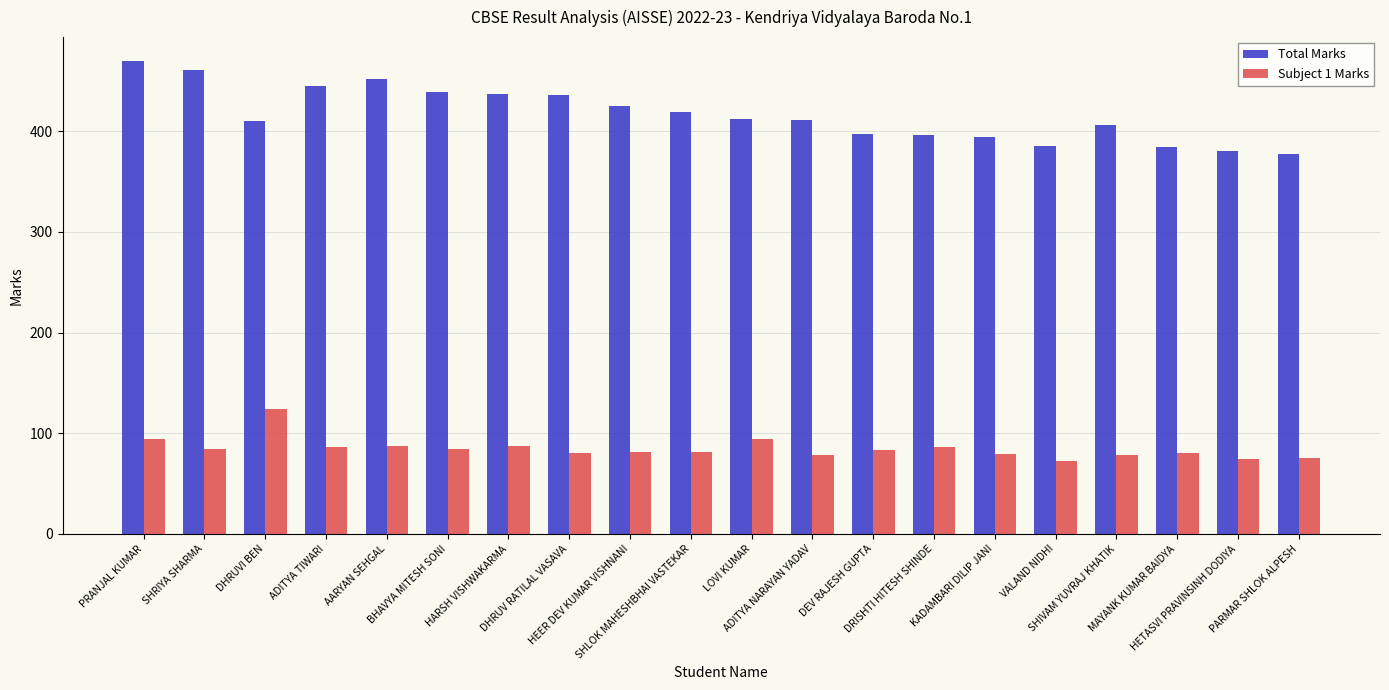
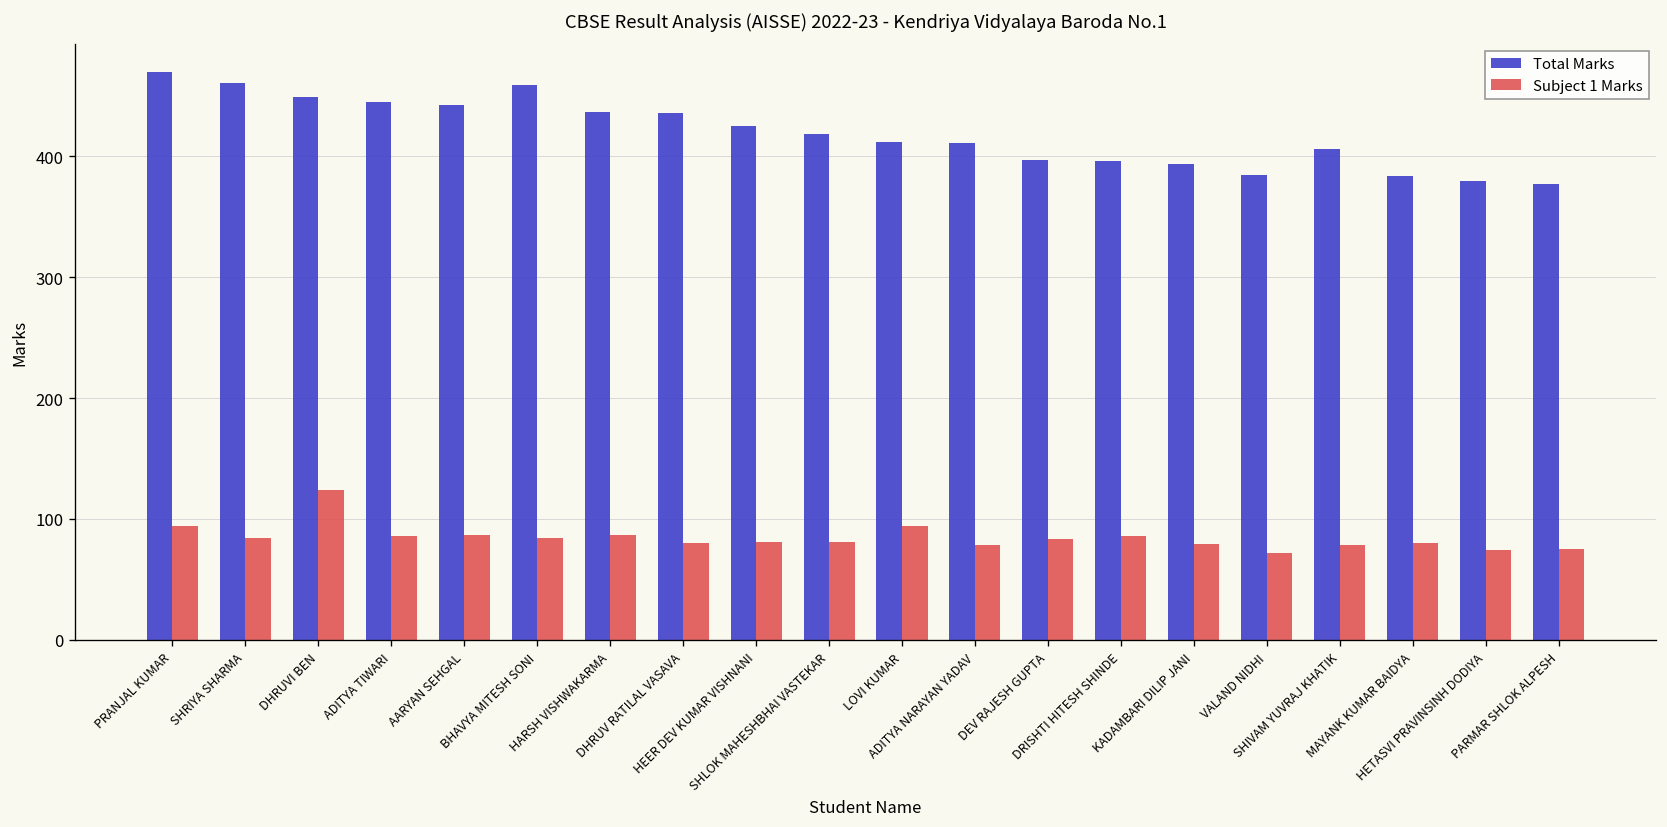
  {
    "Total Marks": {
      "PRANJAL KUMAR": 470,
      "SHRIYA SHARMA": 461,
-     "DHRUVI BEN": 410,
+     "DHRUVI BEN": 449,
      "ADITYA TIWARI": 445,
-     "AARYAN SEHGAL": 452,
-     "BHAVYA MITESH SONI": 439,
+     "AARYAN SEHGAL": 443,
+     "BHAVYA MITESH SONI": 459,
      "HARSH VISHWAKARMA": 437,
      "DHRUV RATILAL VASAVA": 436,
      "HEER DEV KUMAR VISHNANI": 425,
      "SHLOK MAHESHBHAI VASTEKAR": 419,
      "LOVI KUMAR": 412,
      "ADITYA NARAYAN YADAV": 411,
      "DEV RAJESH GUPTA": 397,
      "DRISHTI HITESH SHINDE": 396,
      "KADAMBARI DILIP JANI": 394,
      "VALAND NIDHI": 385,
      "SHIVAM YUVRAJ KHATIK": 406,
      "MAYANK KUMAR BAIDYA": 384,
      "HETASVI PRAVINSINH DODIYA": 380,
      "PARMAR SHLOK ALPESH": 377
    },
    "Subject 1 Marks": {
      "PRANJAL KUMAR": 94,
      "SHRIYA SHARMA": 84,
      "DHRUVI BEN": 124,
      "ADITYA TIWARI": 86,
      "AARYAN SEHGAL": 87,
      "BHAVYA MITESH SONI": 84,
      "HARSH VISHWAKARMA": 87,
      "DHRUV RATILAL VASAVA": 80,
      "HEER DEV KUMAR VISHNANI": 81,
      "SHLOK MAHESHBHAI VASTEKAR": 81,
      "LOVI KUMAR": 94,
      "ADITYA NARAYAN YADAV": 78,
      "DEV RAJESH GUPTA": 83,
      "DRISHTI HITESH SHINDE": 86,
      "KADAMBARI DILIP JANI": 79,
      "VALAND NIDHI": 72,
      "SHIVAM YUVRAJ KHATIK": 78,
      "MAYANK KUMAR BAIDYA": 80,
      "HETASVI PRAVINSINH DODIYA": 74,
      "PARMAR SHLOK ALPESH": 75
    }
  }
